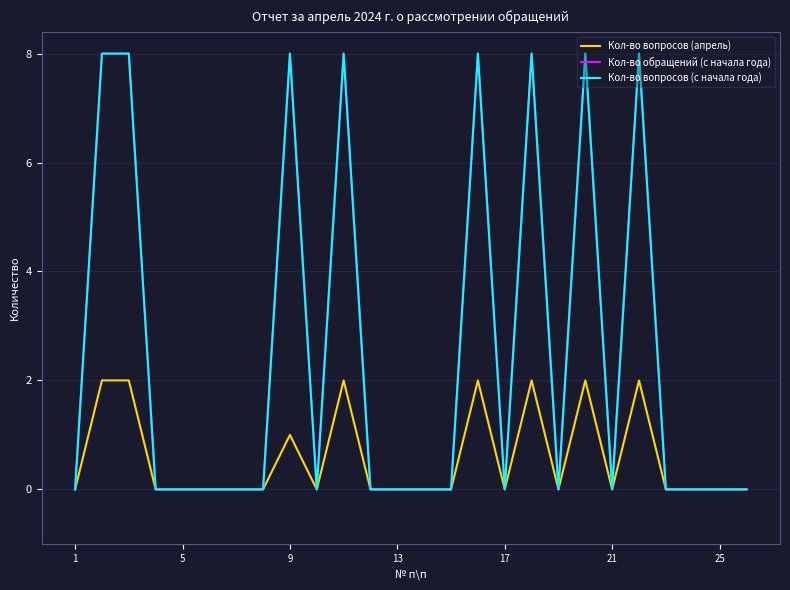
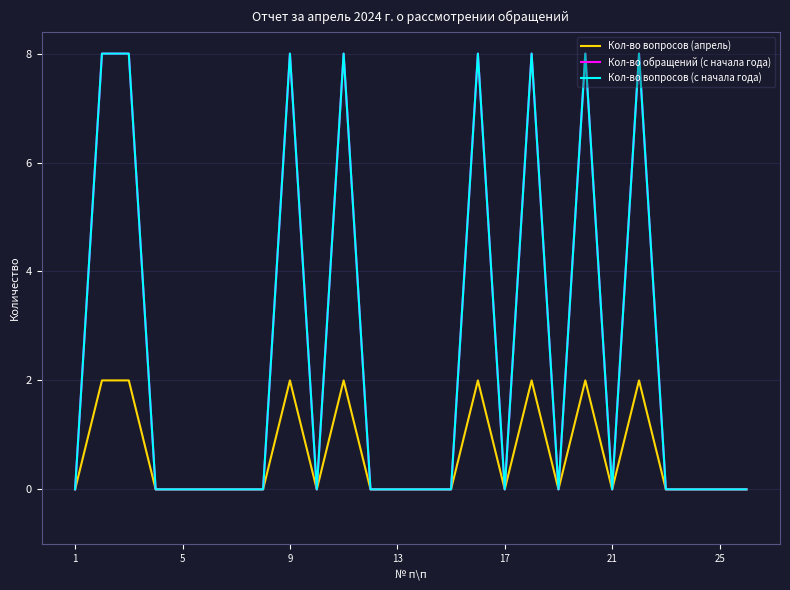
  {
    "Кол-во вопросов (апрель)": {
-     "9": 1
+     "9": 2
    },
    "Кол-во вопросов (с начала года)": {
      "9": 8
    }
  }
